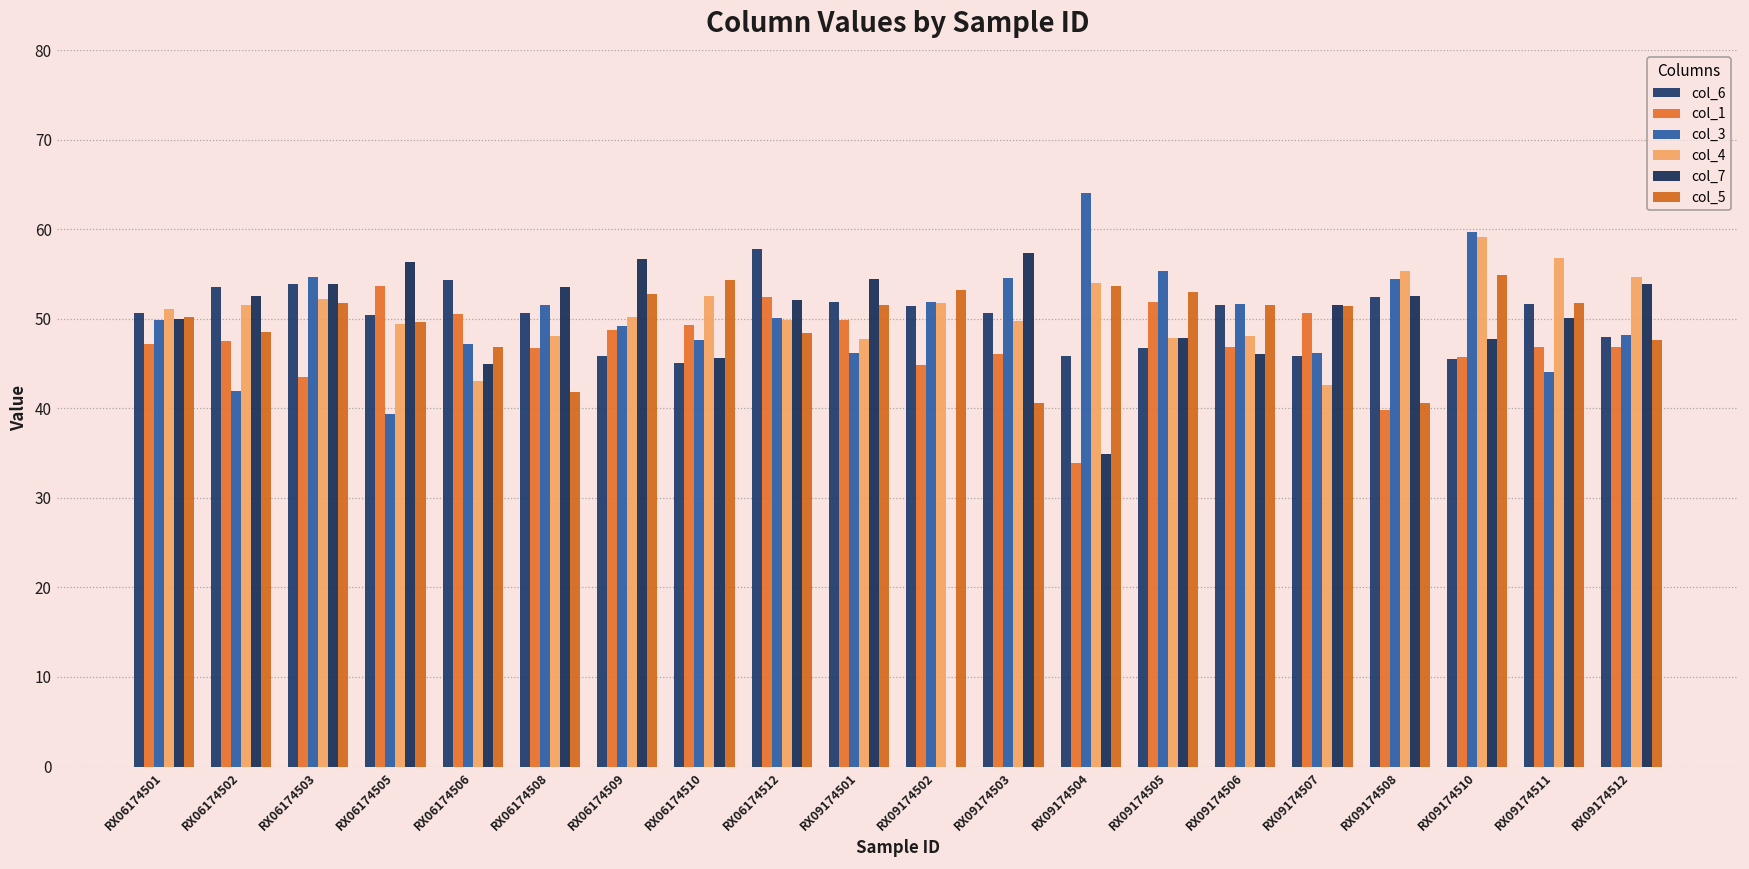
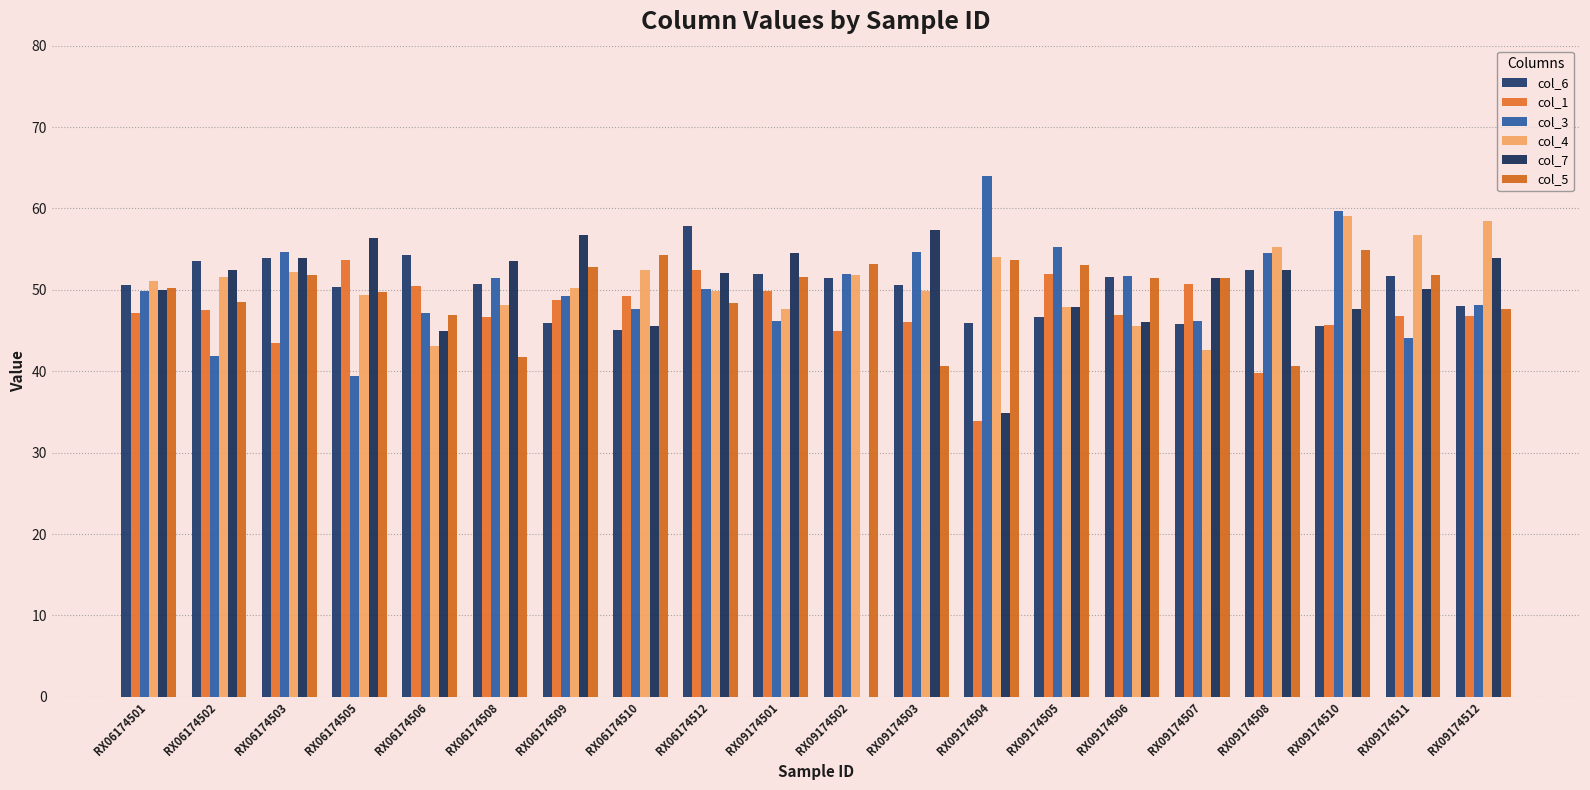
  {
    "col_3": {
      "RX06174501": 50,
      "RX06174502": 42,
      "RX06174503": 55,
      "RX06174505": 39,
      "RX06174506": 47,
      "RX06174508": 52,
      "RX06174509": 49,
      "RX06174510": 48,
      "RX06174512": 50,
      "RX09174501": 46,
      "RX09174502": 52,
      "RX09174503": 55,
      "RX09174504": 64,
      "RX09174505": 55,
      "RX09174506": 52,
      "RX09174507": 46,
      "RX09174508": 55,
      "RX09174510": 60,
      "RX09174511": 44,
      "RX09174512": 48
    },
    "col_4": {
      "RX06174501": 51,
      "RX06174502": 52,
      "RX06174503": 52,
      "RX06174505": 49,
      "RX06174506": 43,
      "RX06174508": 48,
      "RX06174509": 50,
      "RX06174510": 53,
      "RX06174512": 50,
      "RX09174501": 48,
      "RX09174502": 52,
      "RX09174503": 50,
      "RX09174504": 54,
      "RX09174505": 48,
-     "RX09174506": 48,
+     "RX09174506": 46,
      "RX09174507": 43,
      "RX09174508": 55,
      "RX09174510": 59,
      "RX09174511": 57,
-     "RX09174512": 55
+     "RX09174512": 59
    }
  }
